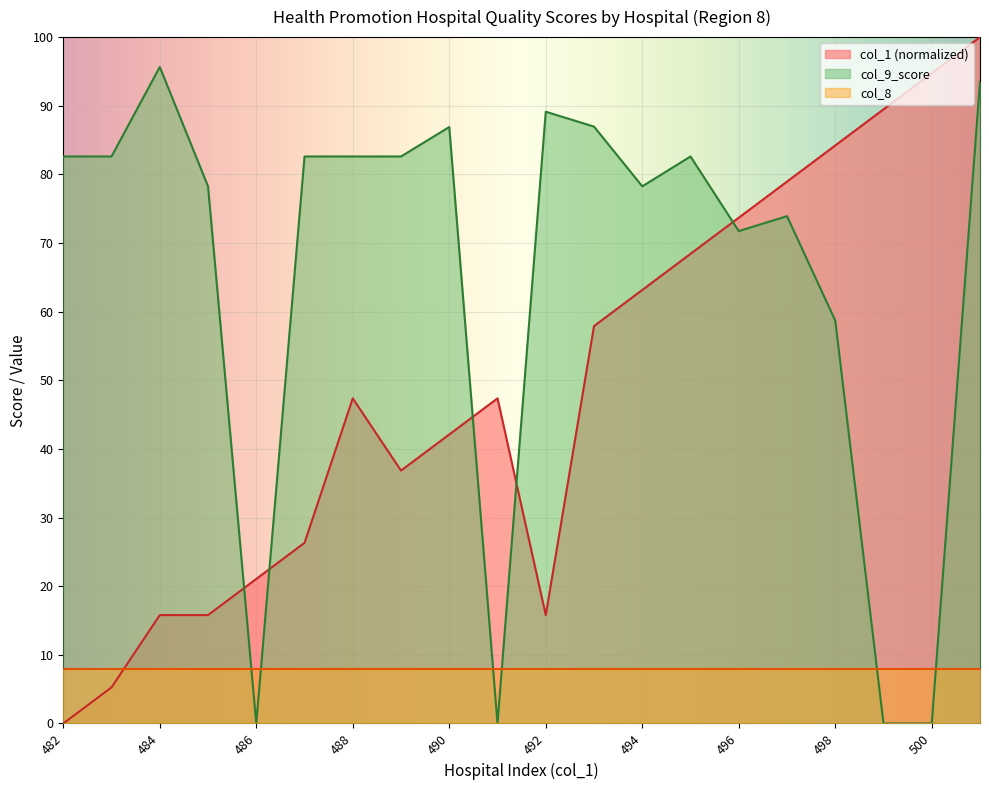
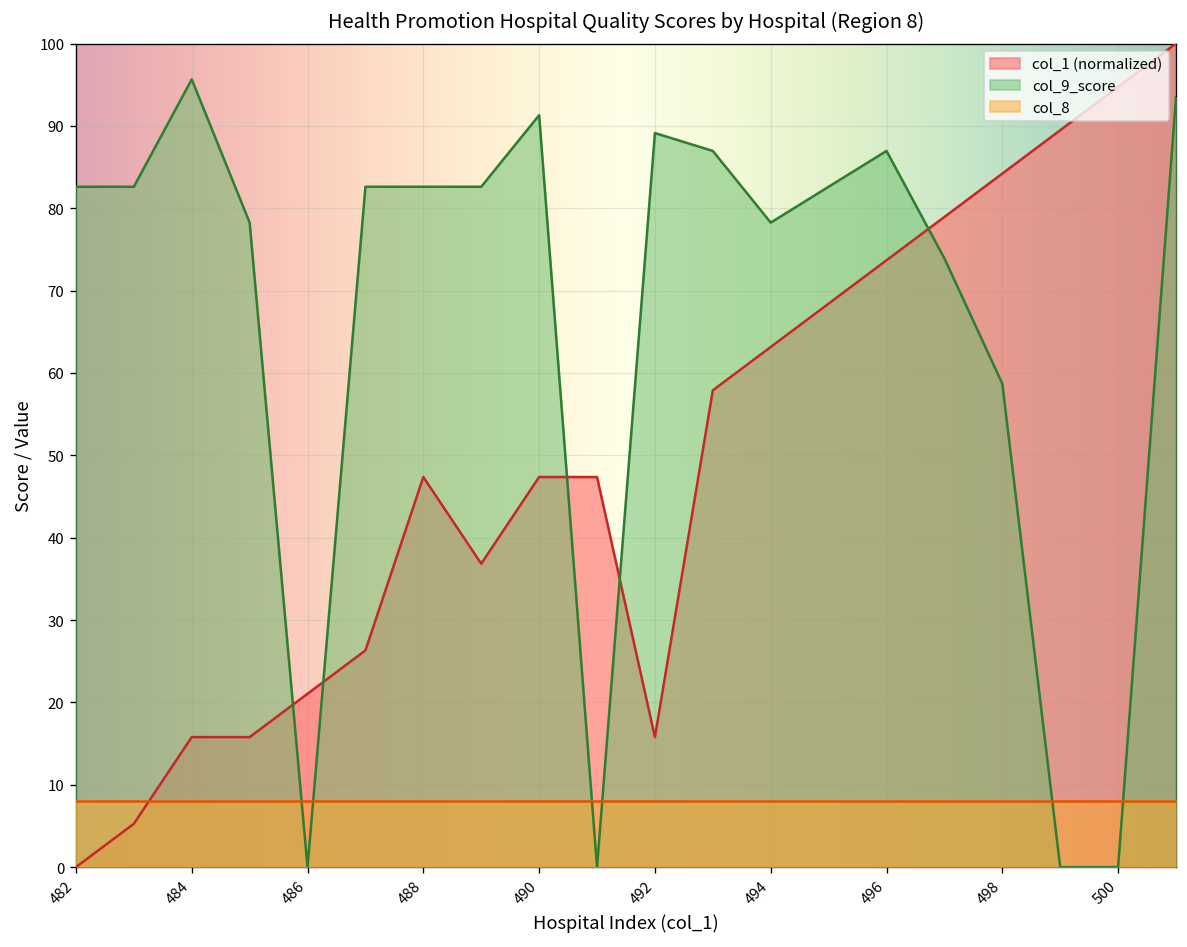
  {
    "col_1 (normalized)": {
      "482": 0,
      "484": 16,
      "486": 21,
      "488": 47,
-     "490": 42,
+     "490": 47,
      "492": 16,
      "494": 63,
      "496": 74,
      "498": 84
    },
    "col_9_score": {
      "482": 83,
      "484": 96,
      "486": 0,
      "488": 83,
-     "490": 87,
+     "490": 91,
      "492": 89,
      "494": 78,
-     "496": 72,
+     "496": 87,
      "498": 59,
      "500": 0
    },
    "col_8": {
      "482": 8,
      "484": 8,
      "486": 8,
      "488": 8,
      "490": 8,
      "492": 8,
      "494": 8,
      "496": 8,
      "498": 8,
      "500": 8
    }
  }
